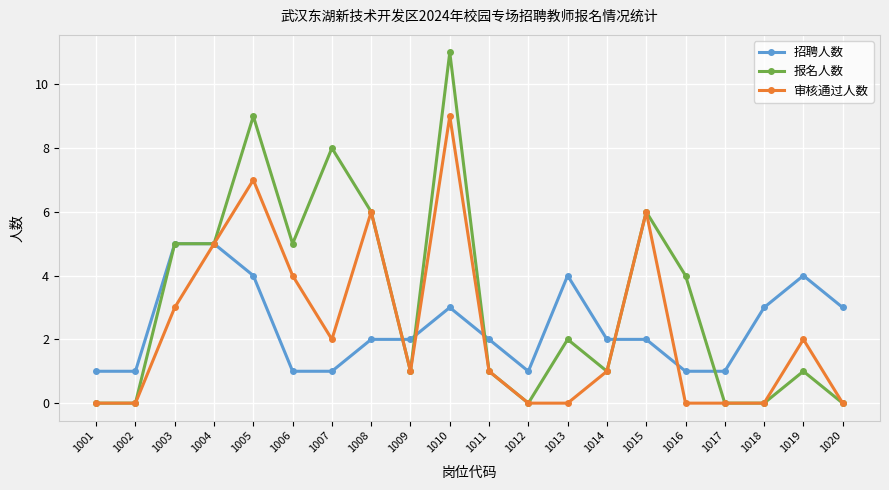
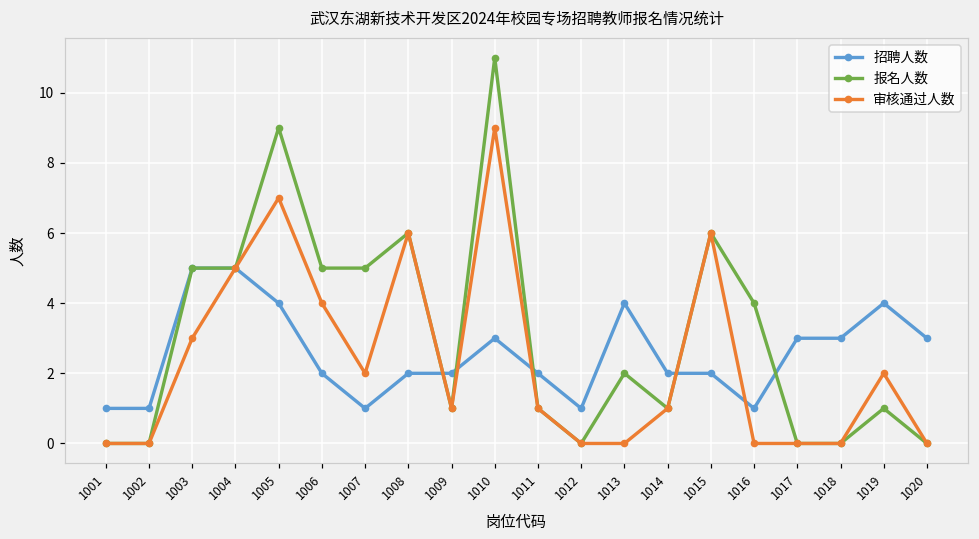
  {
    "招聘人数": {
      "1001": 1,
      "1002": 1,
      "1005": 4,
-     "1006": 1,
+     "1006": 2,
      "1007": 1,
      "1008": 2,
      "1009": 2,
      "1010": 3,
      "1011": 2,
      "1012": 1,
      "1013": 4,
      "1014": 2,
      "1015": 2,
      "1016": 1,
-     "1017": 1,
+     "1017": 3,
      "1018": 3,
      "1019": 4,
      "1020": 3
    },
    "报名人数": {
      "1005": 9,
      "1006": 5,
-     "1007": 8,
+     "1007": 5,
      "1010": 11,
      "1013": 2,
      "1016": 4,
      "1019": 1
    },
    "审核通过人数": {
      "1003": 3,
      "1005": 7,
      "1006": 4,
      "1007": 2,
      "1010": 9,
      "1013": 0,
      "1016": 0,
      "1019": 2
    }
  }
